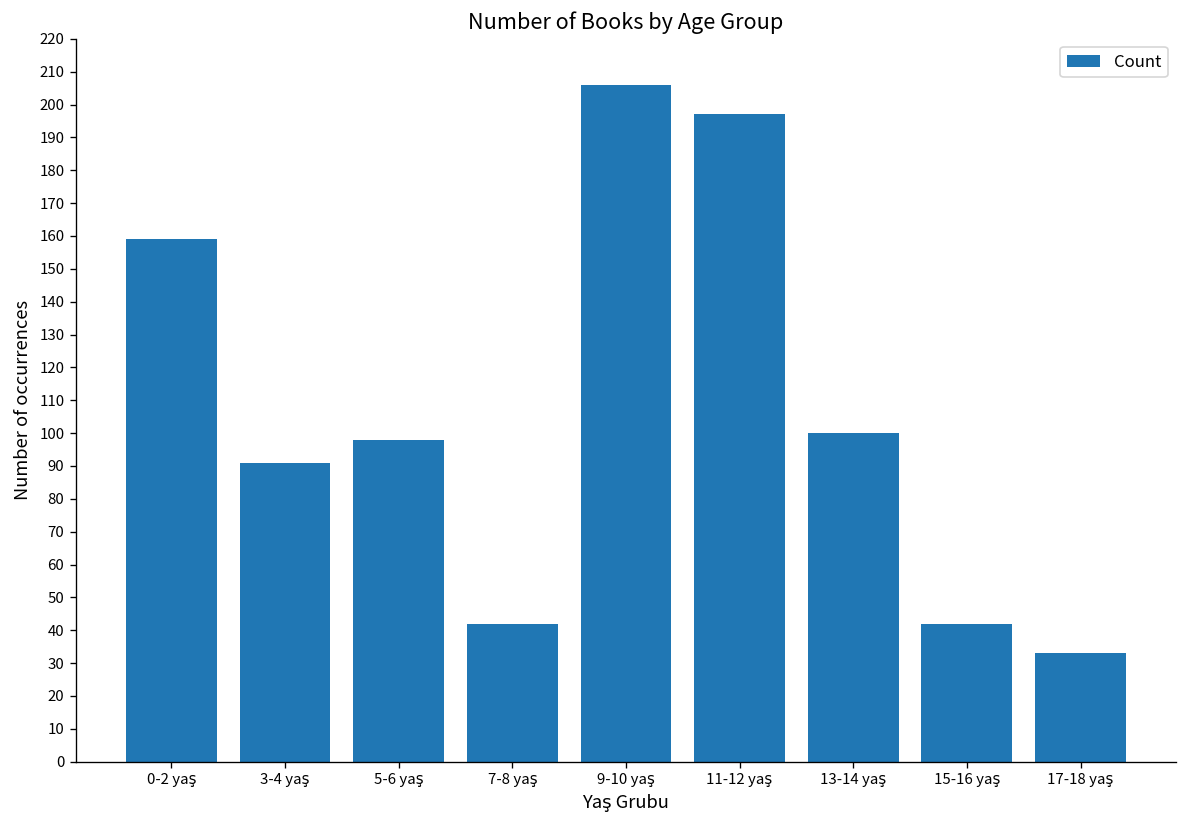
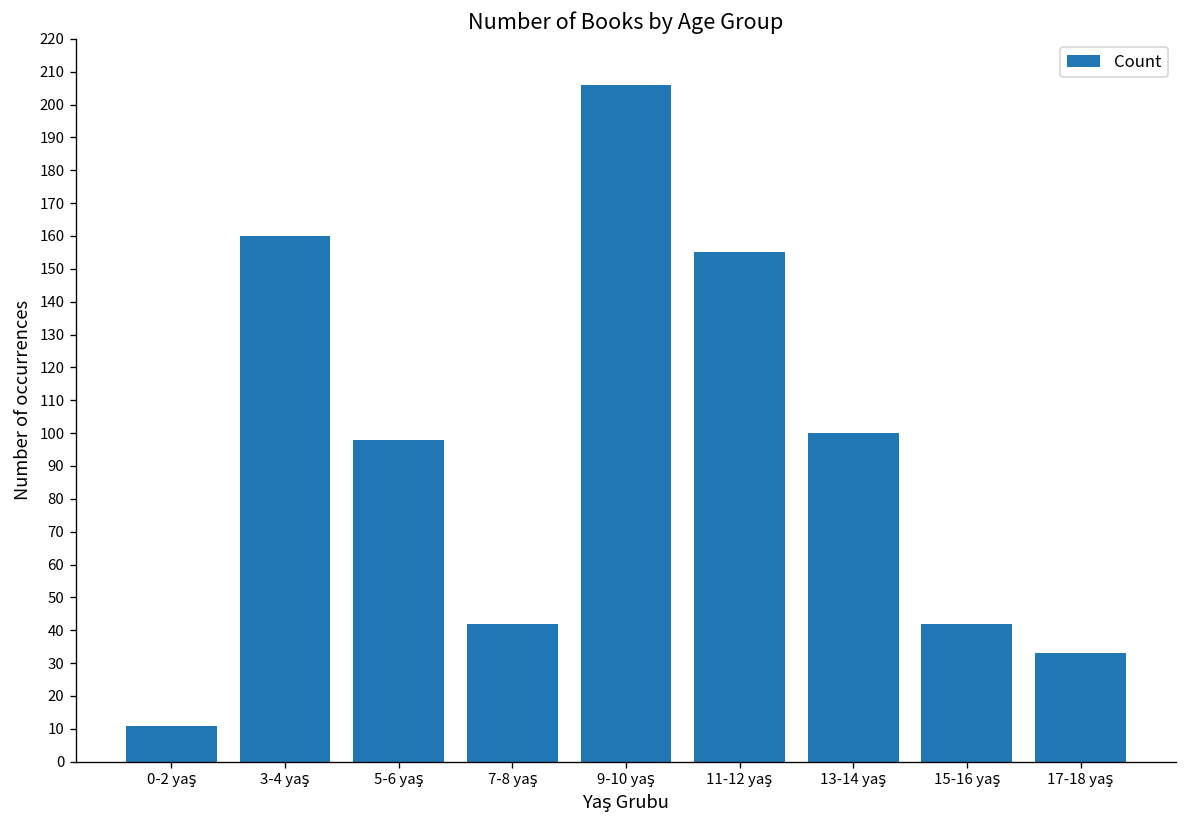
  {
-   "0-2 yaş": 159,
-   "3-4 yaş": 91,
+   "0-2 yaş": 11,
+   "3-4 yaş": 160,
    "5-6 yaş": 98,
    "7-8 yaş": 42,
    "9-10 yaş": 206,
-   "11-12 yaş": 197,
+   "11-12 yaş": 155,
    "13-14 yaş": 100,
    "15-16 yaş": 42,
    "17-18 yaş": 33
  }
